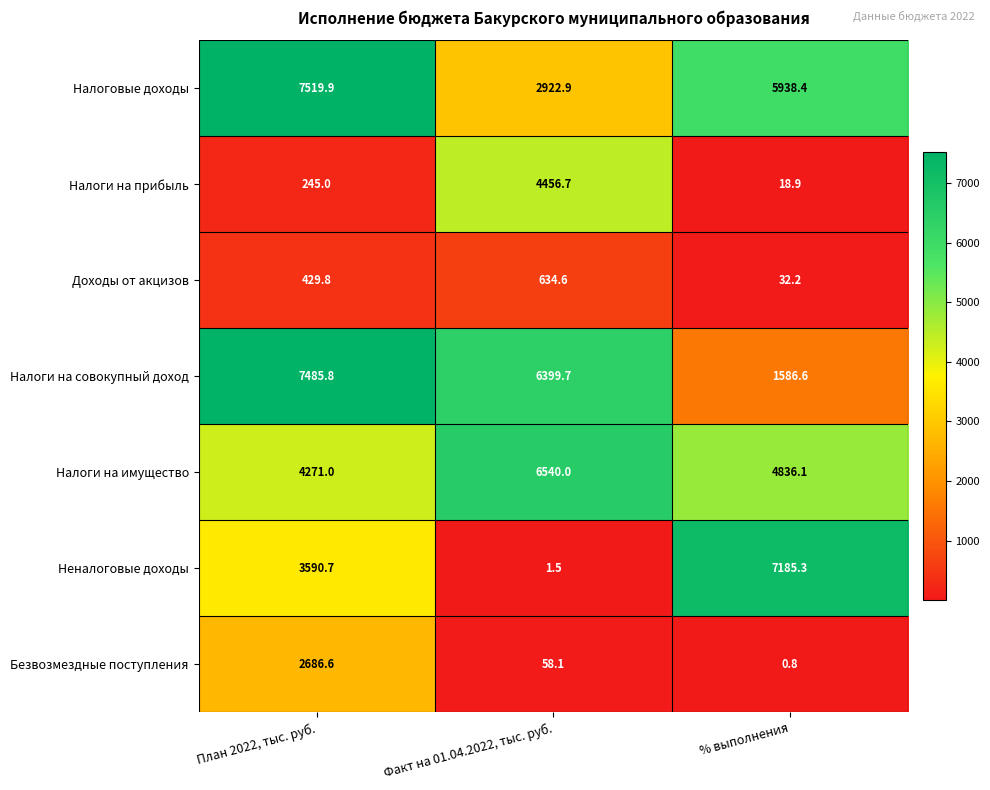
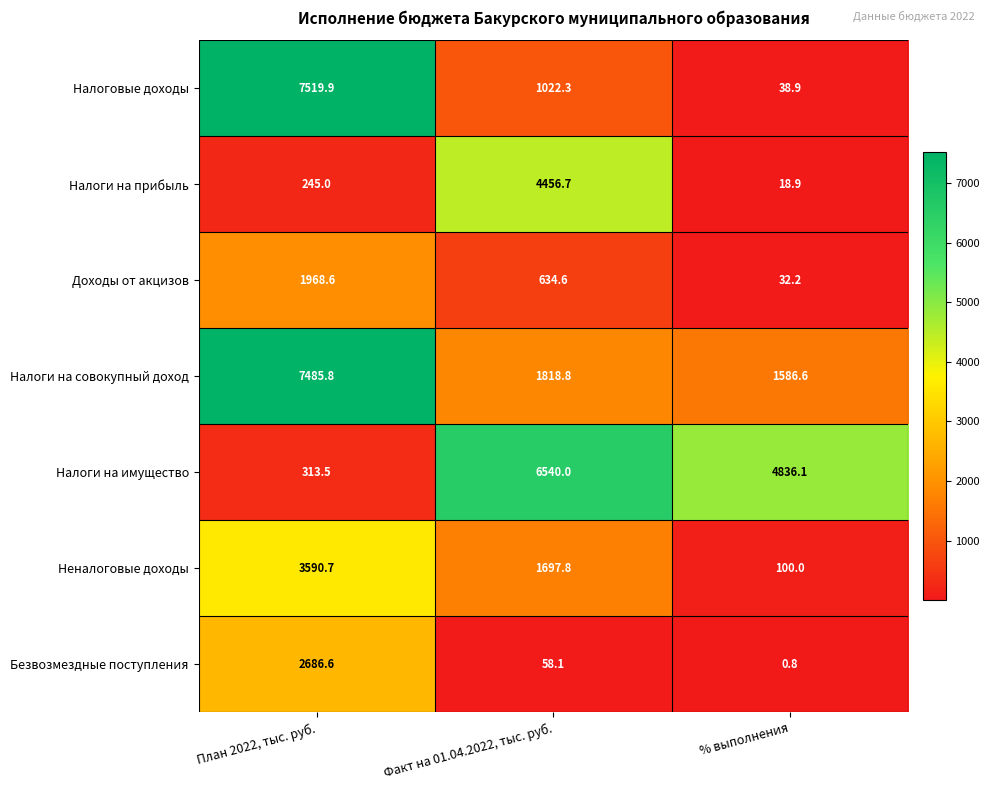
  {
    "Налоговые доходы": {
      "План 2022, тыс. руб.": 7519.9,
-     "Факт на 01.04.2022, тыс. руб.": 2922.9,
-     "% выполнения": 5938.4
+     "Факт на 01.04.2022, тыс. руб.": 1022.3,
+     "% выполнения": 38.9
    },
    "Налоги на прибыль": {
      "План 2022, тыс. руб.": 245.0,
      "Факт на 01.04.2022, тыс. руб.": 4456.7,
      "% выполнения": 18.9
    },
    "Доходы от акцизов": {
-     "План 2022, тыс. руб.": 429.8,
+     "План 2022, тыс. руб.": 1968.6,
      "Факт на 01.04.2022, тыс. руб.": 634.6,
      "% выполнения": 32.2
    },
    "Налоги на совокупный доход": {
      "План 2022, тыс. руб.": 7485.8,
-     "Факт на 01.04.2022, тыс. руб.": 6399.7,
+     "Факт на 01.04.2022, тыс. руб.": 1818.8,
      "% выполнения": 1586.6
    },
    "Налоги на имущество": {
-     "План 2022, тыс. руб.": 4271.0,
+     "План 2022, тыс. руб.": 313.5,
      "Факт на 01.04.2022, тыс. руб.": 6540.0,
      "% выполнения": 4836.1
    },
    "Неналоговые доходы": {
      "План 2022, тыс. руб.": 3590.7,
-     "Факт на 01.04.2022, тыс. руб.": 1.5,
-     "% выполнения": 7185.3
+     "Факт на 01.04.2022, тыс. руб.": 1697.8,
+     "% выполнения": 100.0
    },
    "Безвозмездные поступления": {
      "План 2022, тыс. руб.": 2686.6,
      "Факт на 01.04.2022, тыс. руб.": 58.1,
      "% выполнения": 0.8
    }
  }
